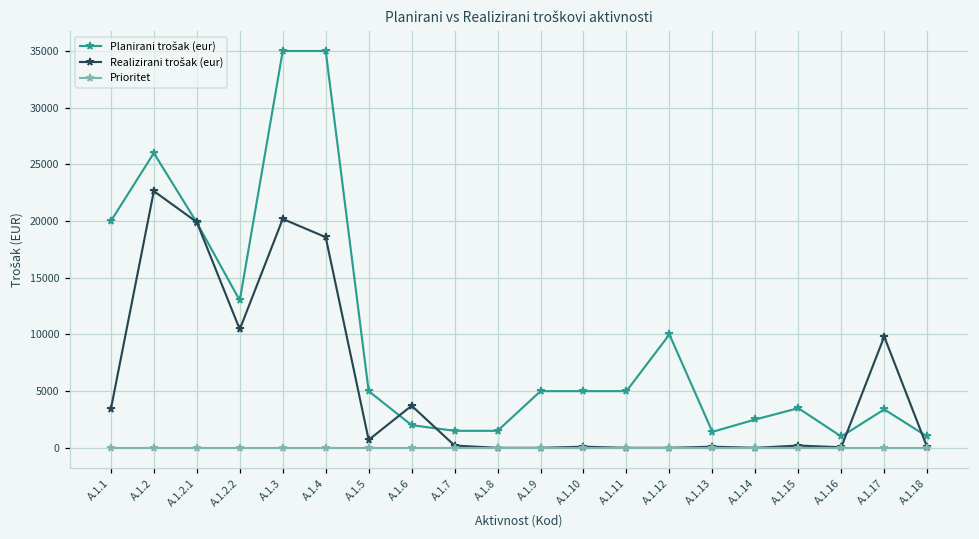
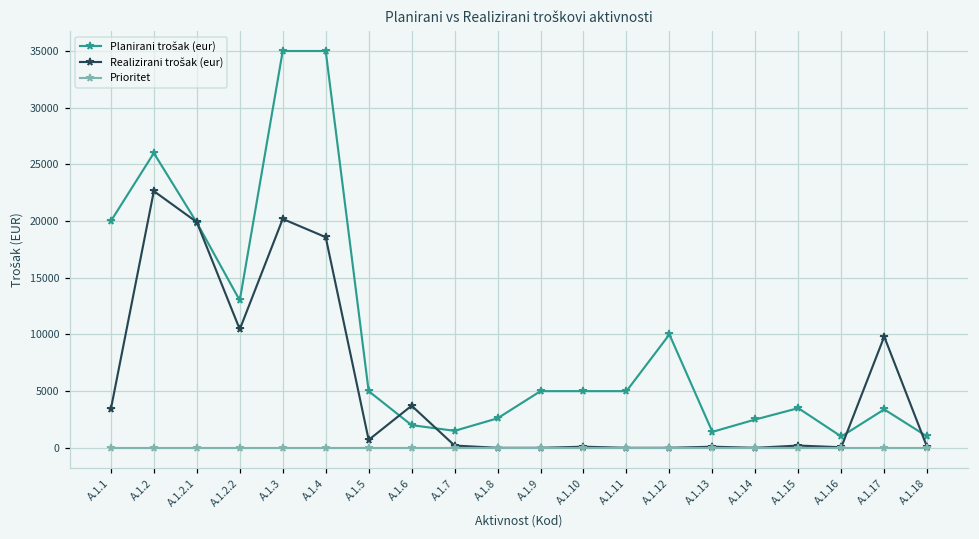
  {
    "Planirani trošak (eur)": {
      "A.1.1": 20000,
      "A.1.2": 26000,
      "A.1.2.2": 13000,
      "A.1.3": 35000,
      "A.1.4": 35000,
      "A.1.5": 5000,
      "A.1.6": 2000,
      "A.1.7": 1500,
-     "A.1.8": 1500,
+     "A.1.8": 2600,
      "A.1.9": 5000,
      "A.1.10": 5000,
      "A.1.11": 5000,
      "A.1.12": 10000,
      "A.1.13": 1400,
      "A.1.14": 2500,
      "A.1.15": 3500,
      "A.1.16": 1000,
      "A.1.17": 3400,
      "A.1.18": 1000
    },
    "Realizirani trošak (eur)": {
      "A.1.1": 3400,
      "A.1.2": 22600,
      "A.1.2.2": 10500,
      "A.1.3": 20200,
      "A.1.4": 18600,
      "A.1.5": 700,
      "A.1.6": 3700,
      "A.1.17": 9800
    },
    "Prioritet": {
      "A.1.1": 0,
      "A.1.2": 0,
      "A.1.2.1": 0,
      "A.1.2.2": 0,
      "A.1.3": 0,
      "A.1.4": 0,
      "A.1.5": 0,
      "A.1.6": 0,
      "A.1.17": 0
    }
  }
